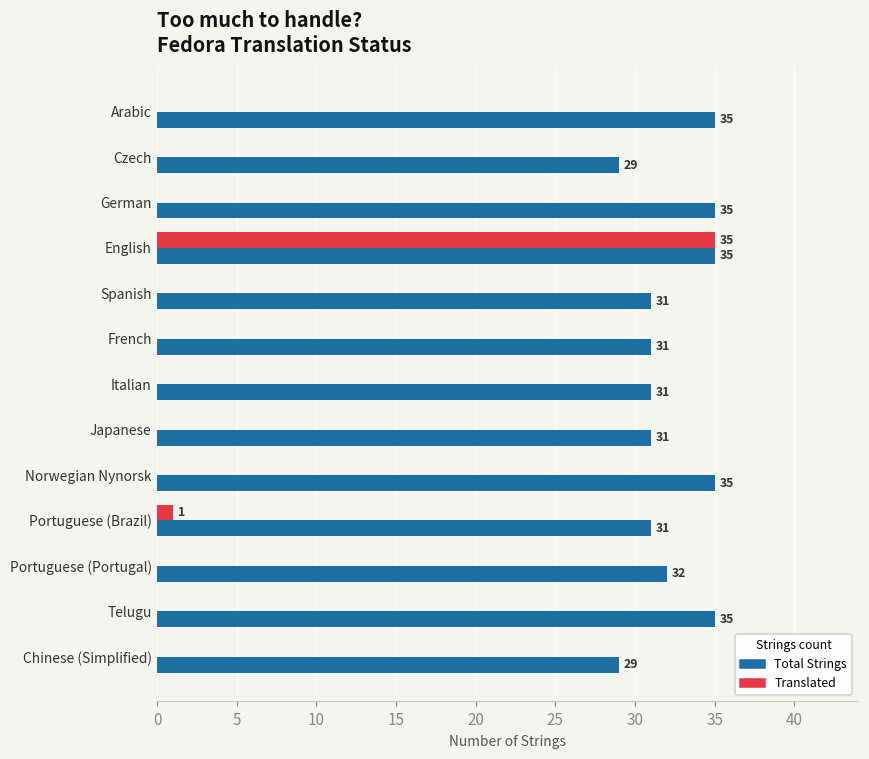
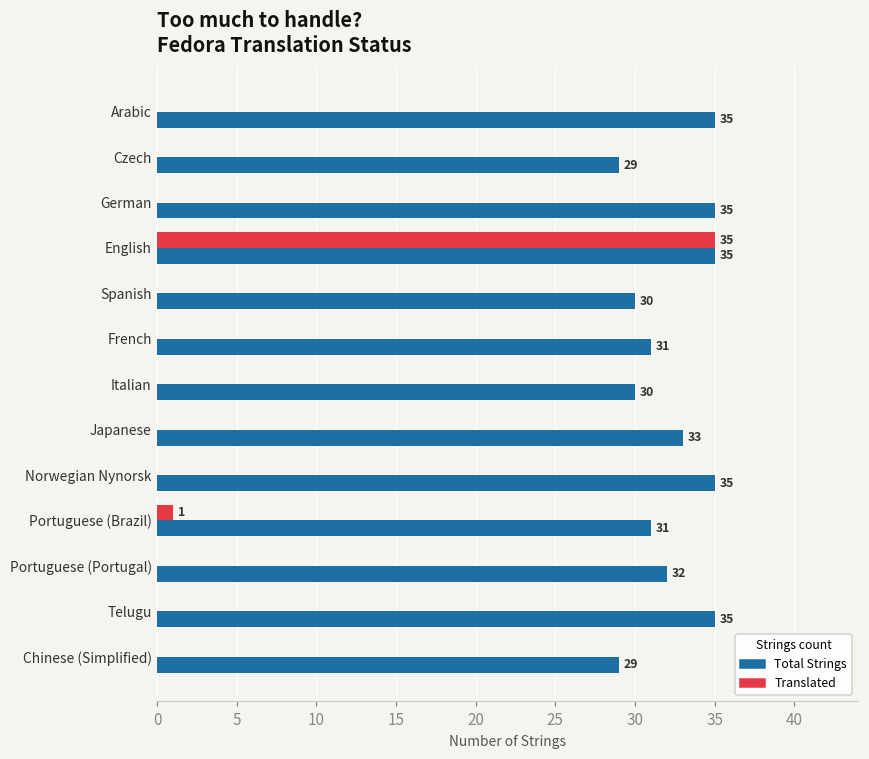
  {
    "Total Strings": {
      "Arabic": 35,
      "Czech": 29,
      "German": 35,
      "English": 35,
-     "Spanish": 31,
+     "Spanish": 30,
      "French": 31,
-     "Italian": 31,
-     "Japanese": 31,
+     "Italian": 30,
+     "Japanese": 33,
      "Norwegian Nynorsk": 35,
      "Portuguese (Brazil)": 31,
      "Portuguese (Portugal)": 32,
      "Telugu": 35,
      "Chinese (Simplified)": 29
    },
    "Translated": {
      "English": 35,
      "Portuguese (Brazil)": 1
    }
  }
